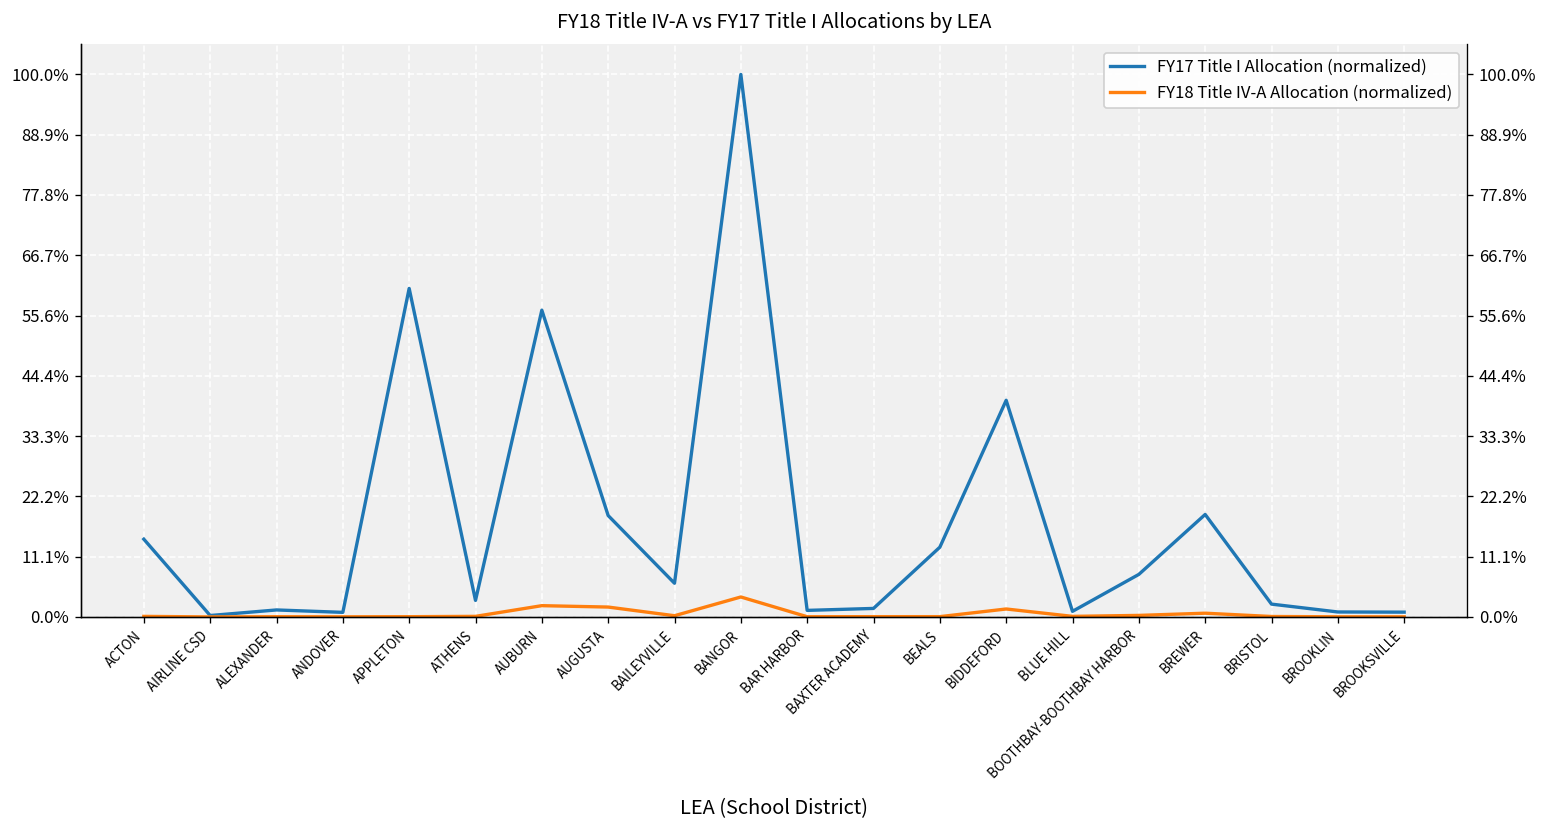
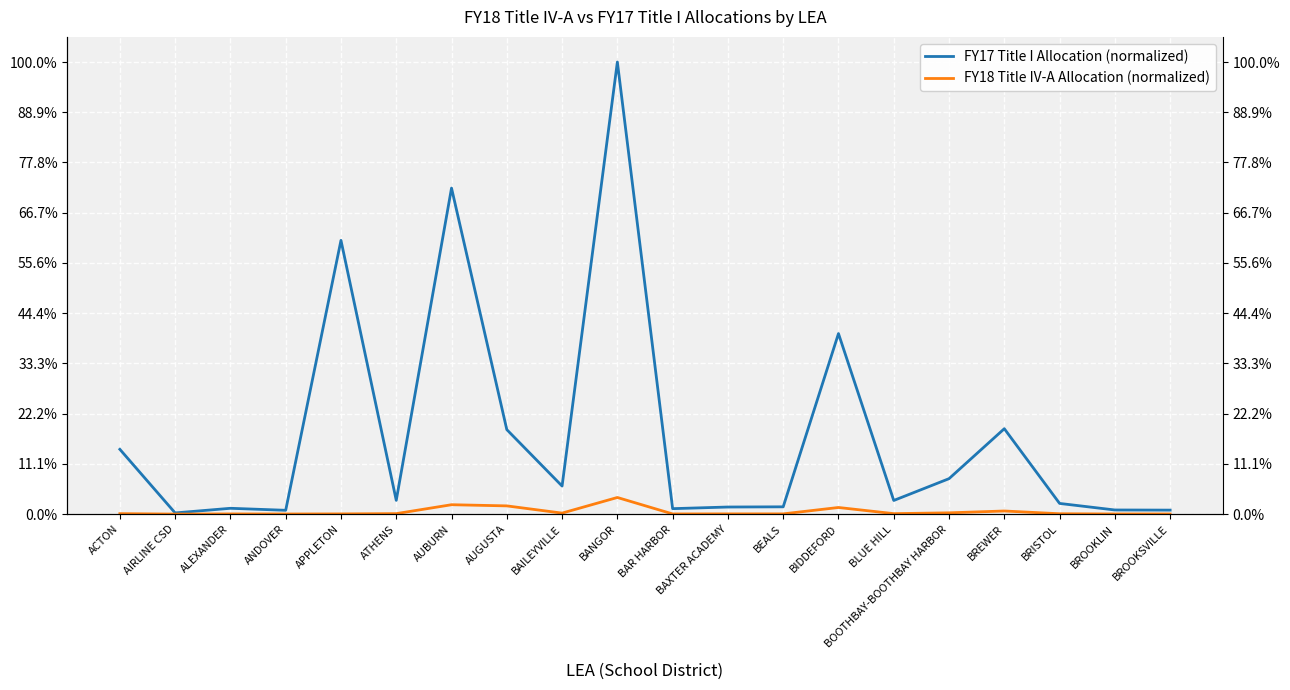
  {
    "FY17 Title I Allocation (normalized)": {
      "ACTON": "14%",
      "ALEXANDER": "1%",
      "ANDOVER": "1%",
      "APPLETON": "61%",
      "ATHENS": "3%",
-     "AUBURN": "57%",
+     "AUBURN": "72%",
      "AUGUSTA": "19%",
      "BAILEYVILLE": "6%",
      "BANGOR": "100%",
      "BAR HARBOR": "1%",
      "BAXTER ACADEMY": "2%",
-     "BEALS": "13%",
+     "BEALS": "2%",
      "BIDDEFORD": "40%",
-     "BLUE HILL": "1%",
+     "BLUE HILL": "3%",
      "BOOTHBAY-BOOTHBAY HARBOR": "8%",
      "BREWER": "19%",
      "BRISTOL": "2%",
      "BROOKLIN": "1%",
      "BROOKSVILLE": "1%"
    },
    "FY18 Title IV-A Allocation (normalized)": {
      "ACTON": "0%",
      "ALEXANDER": "0%",
      "ANDOVER": "0%",
      "APPLETON": "0%",
      "ATHENS": "0%",
      "AUBURN": "2%",
      "AUGUSTA": "2%",
      "BAILEYVILLE": "0%",
      "BANGOR": "4%",
      "BAR HARBOR": "0%",
      "BAXTER ACADEMY": "0%",
      "BEALS": "0%",
      "BIDDEFORD": "1%",
      "BLUE HILL": "0%",
      "BOOTHBAY-BOOTHBAY HARBOR": "0%",
      "BREWER": "1%",
      "BRISTOL": "0%",
      "BROOKLIN": "0%",
      "BROOKSVILLE": "0%"
    }
  }
